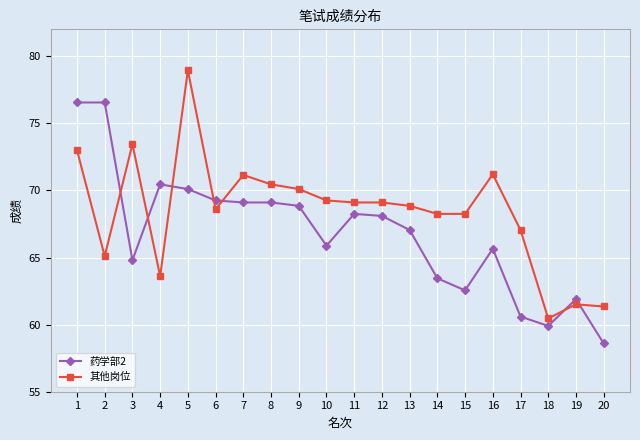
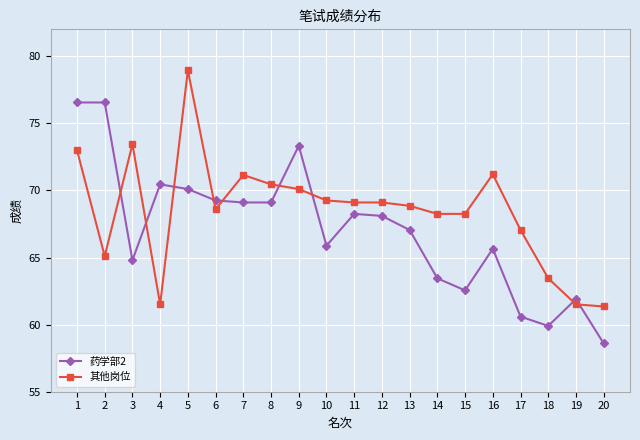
  {
    "药学部2": {
      "1": 76.6,
      "2": 76.6,
      "3": 64.8,
      "4": 70.5,
      "5": 70.1,
      "6": 69.3,
      "7": 69.1,
      "8": 69.1,
-     "9": 68.9,
+     "9": 73.3,
      "10": 65.9,
      "11": 68.3,
      "12": 68.1,
      "13": 67.1,
      "14": 63.5,
      "15": 62.6,
      "16": 65.7,
      "17": 60.6,
      "18": 59.9,
      "19": 61.9,
      "20": 58.6
    },
    "其他岗位": {
      "1": 73.0,
      "2": 65.1,
      "3": 73.5,
-     "4": 63.6,
+     "4": 61.5,
      "5": 79.0,
      "6": 68.6,
      "7": 71.2,
      "8": 70.5,
      "9": 70.1,
      "10": 69.3,
      "11": 69.1,
      "12": 69.1,
      "13": 68.9,
      "14": 68.3,
      "15": 68.3,
      "16": 71.2,
      "17": 67.1,
-     "18": 60.5,
+     "18": 63.5,
      "19": 61.5,
      "20": 61.4
    }
  }
